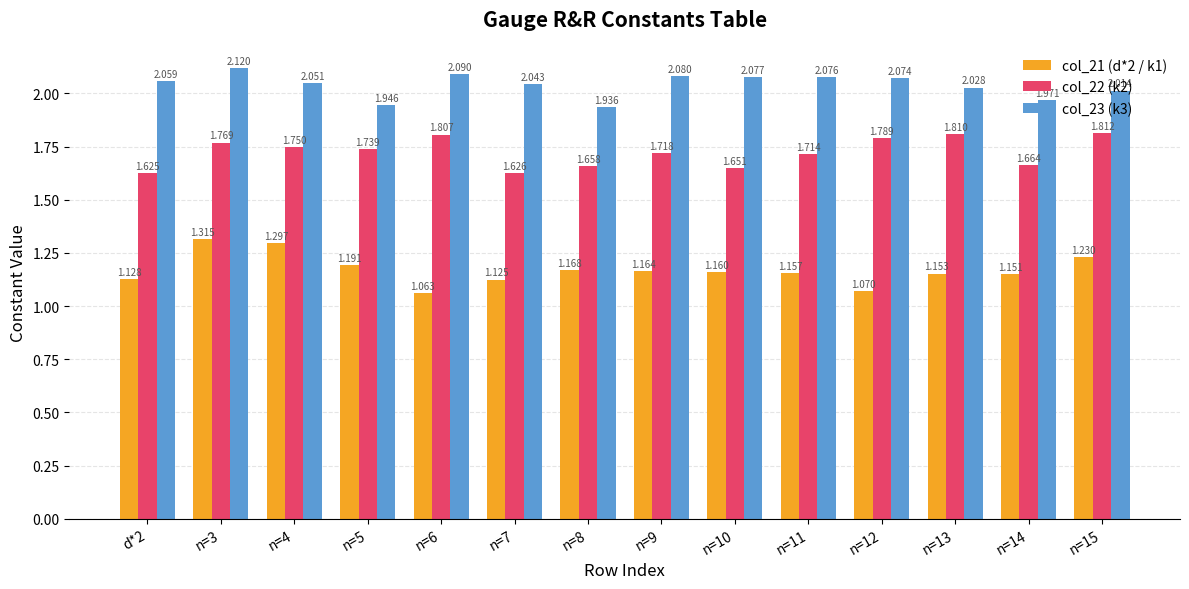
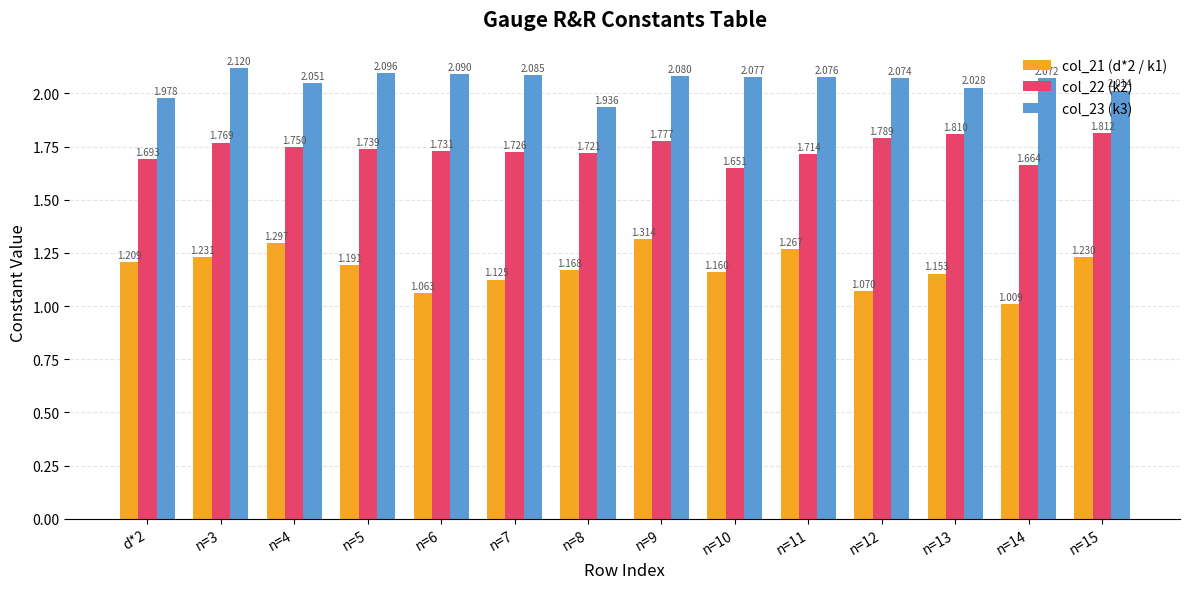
  {
    "col_21 (d*2 / k1)": {
-     "d*2": 1.128,
-     "n=3": 1.315,
+     "d*2": 1.209,
+     "n=3": 1.231,
      "n=4": 1.297,
      "n=5": 1.191,
      "n=6": 1.063,
      "n=7": 1.125,
      "n=8": 1.168,
-     "n=9": 1.164,
+     "n=9": 1.314,
      "n=10": 1.160,
-     "n=11": 1.157,
+     "n=11": 1.267,
      "n=12": 1.070,
      "n=13": 1.153,
-     "n=14": 1.151,
+     "n=14": 1.009,
      "n=15": 1.230
    },
    "col_22 (k2)": {
-     "d*2": 1.625,
+     "d*2": 1.693,
      "n=3": 1.769,
      "n=4": 1.750,
      "n=5": 1.739,
-     "n=6": 1.807,
-     "n=7": 1.626,
-     "n=8": 1.658,
-     "n=9": 1.718,
+     "n=6": 1.731,
+     "n=7": 1.726,
+     "n=8": 1.721,
+     "n=9": 1.777,
      "n=10": 1.651,
      "n=11": 1.714,
      "n=12": 1.789,
      "n=13": 1.810,
      "n=14": 1.664,
      "n=15": 1.812
    },
    "col_23 (k3)": {
-     "d*2": 2.059,
+     "d*2": 1.978,
      "n=3": 2.120,
      "n=4": 2.051,
-     "n=5": 1.946,
+     "n=5": 2.096,
      "n=6": 2.090,
-     "n=7": 2.043,
+     "n=7": 2.085,
      "n=8": 1.936,
      "n=9": 2.080,
      "n=10": 2.077,
      "n=11": 2.076,
      "n=12": 2.074,
      "n=13": 2.028,
-     "n=14": 1.971,
+     "n=14": 2.072,
      "n=15": 2.014
    }
  }
